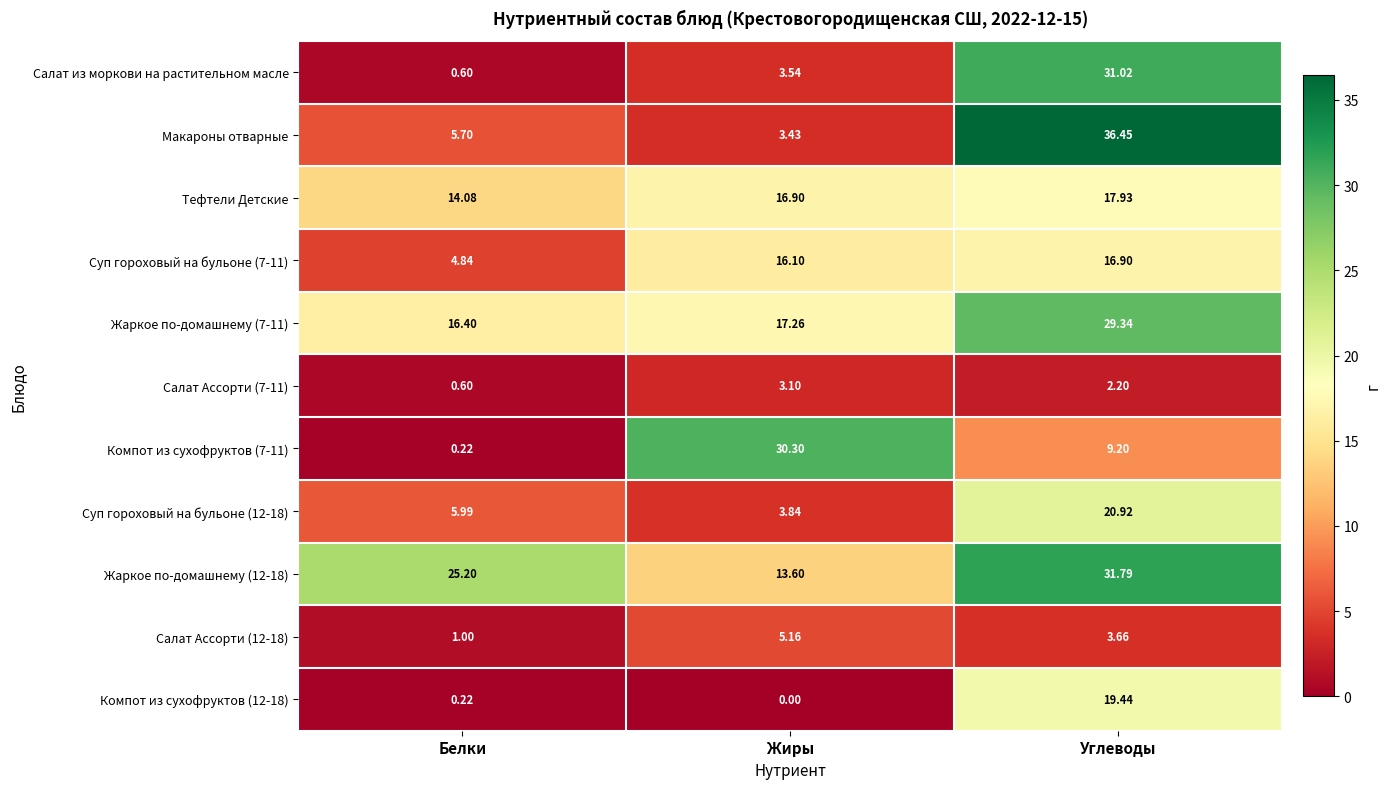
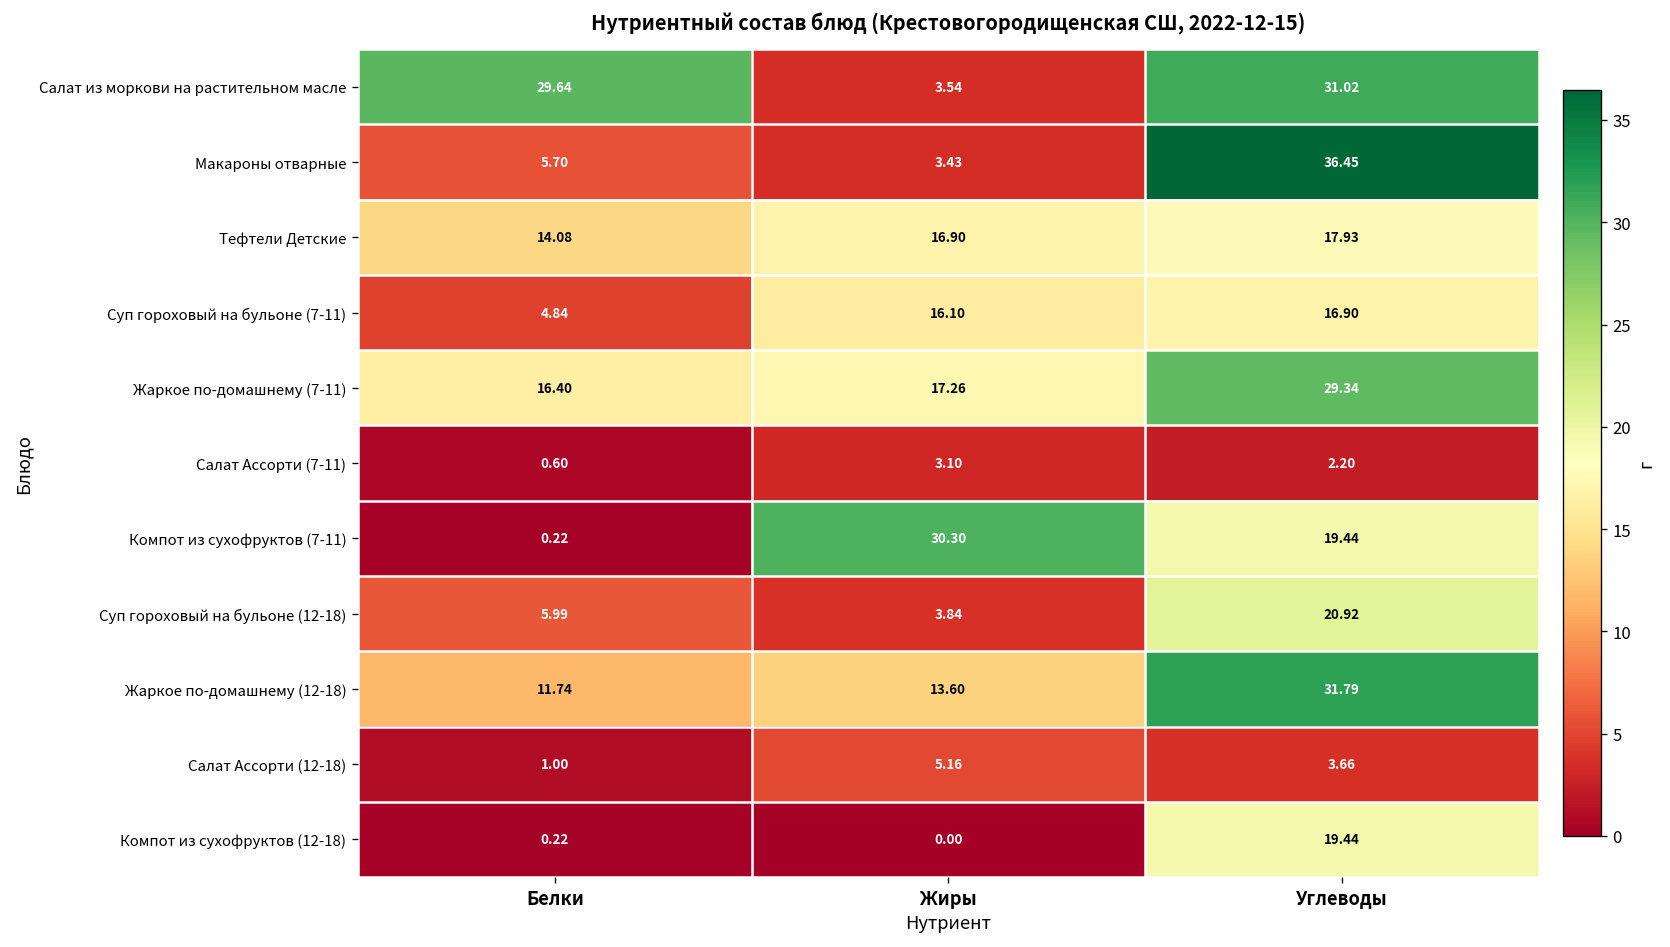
  {
    "Салат из моркови на растительном масле": {
-     "Белки": 0.60,
+     "Белки": 29.64,
      "Жиры": 3.54,
      "Углеводы": 31.02
    },
    "Макароны отварные": {
      "Белки": 5.70,
      "Жиры": 3.43,
      "Углеводы": 36.45
    },
    "Тефтели Детские": {
      "Белки": 14.08,
      "Жиры": 16.90,
      "Углеводы": 17.93
    },
    "Суп гороховый на бульоне (7-11)": {
      "Белки": 4.84,
      "Жиры": 16.10,
      "Углеводы": 16.90
    },
    "Жаркое по-домашнему (7-11)": {
      "Белки": 16.40,
      "Жиры": 17.26,
      "Углеводы": 29.34
    },
    "Салат Ассорти (7-11)": {
      "Белки": 0.60,
      "Жиры": 3.10,
      "Углеводы": 2.20
    },
    "Компот из сухофруктов (7-11)": {
      "Белки": 0.22,
      "Жиры": 30.30,
-     "Углеводы": 9.20
+     "Углеводы": 19.44
    },
    "Суп гороховый на бульоне (12-18)": {
      "Белки": 5.99,
      "Жиры": 3.84,
      "Углеводы": 20.92
    },
    "Жаркое по-домашнему (12-18)": {
-     "Белки": 25.20,
+     "Белки": 11.74,
      "Жиры": 13.60,
      "Углеводы": 31.79
    },
    "Салат Ассорти (12-18)": {
      "Белки": 1.00,
      "Жиры": 5.16,
      "Углеводы": 3.66
    },
    "Компот из сухофруктов (12-18)": {
      "Белки": 0.22,
      "Жиры": 0.00,
      "Углеводы": 19.44
    }
  }
